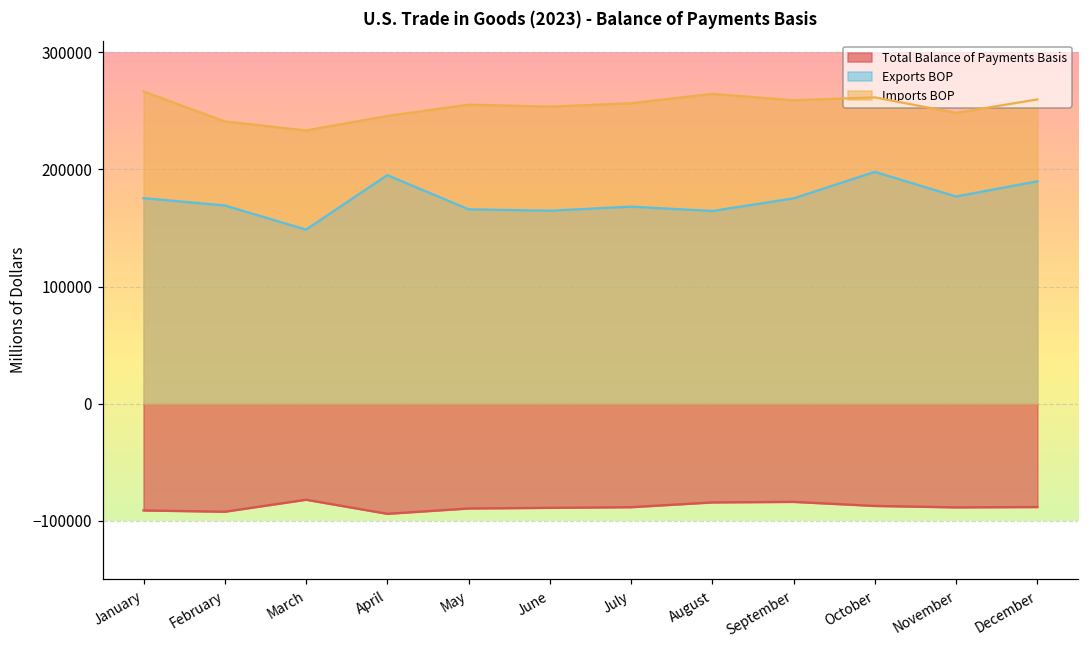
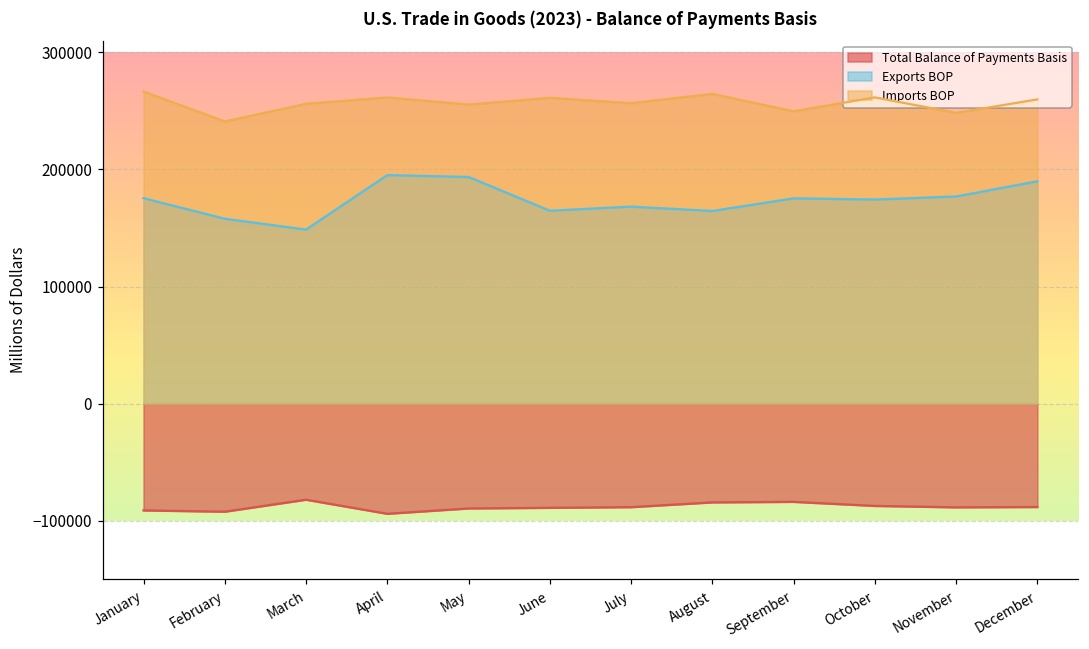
  {
    "Exports BOP": {
      "January": 176000,
-     "February": 169000,
+     "February": 158000,
      "March": 149000,
      "April": 195000,
-     "May": 166000,
+     "May": 194000,
      "June": 165000,
      "July": 168000,
      "August": 165000,
      "September": 175000,
-     "October": 198000,
+     "October": 174000,
      "November": 177000,
      "December": 190000
    },
    "Imports BOP": {
      "January": 267000,
      "February": 241000,
-     "March": 233000,
-     "April": 246000,
+     "March": 256000,
+     "April": 261000,
      "May": 255000,
-     "June": 254000,
+     "June": 261000,
      "July": 257000,
      "August": 265000,
-     "September": 259000,
+     "September": 250000,
      "November": 248000
    }
  }
